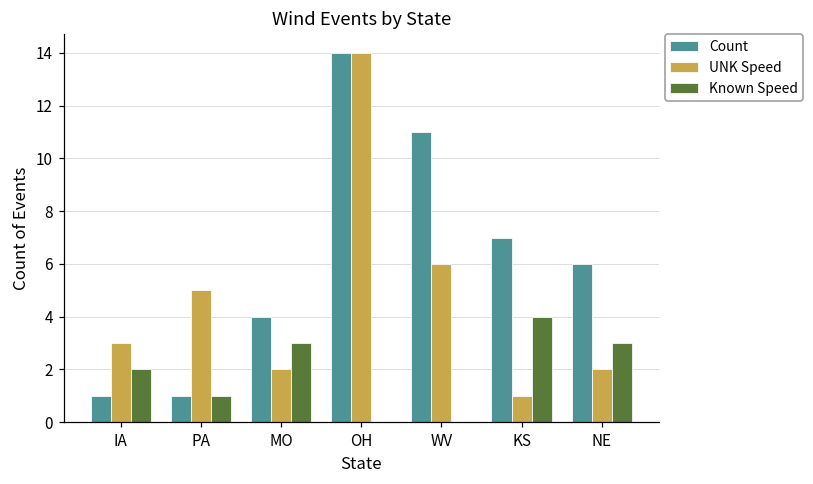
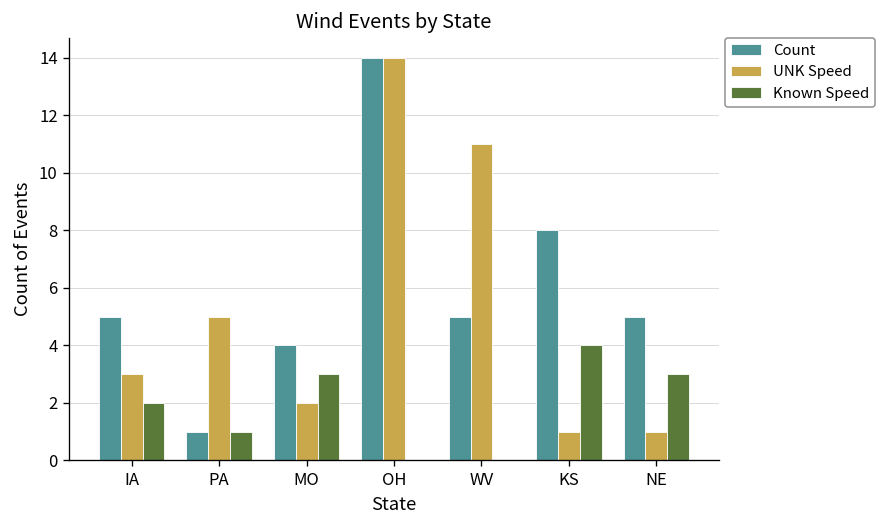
  {
    "Count": {
-     "IA": 1,
+     "IA": 5,
      "PA": 1,
      "MO": 4,
      "OH": 14,
-     "WV": 11,
-     "KS": 7,
-     "NE": 6
+     "WV": 5,
+     "KS": 8,
+     "NE": 5
    },
    "UNK Speed": {
      "IA": 3,
      "PA": 5,
      "MO": 2,
      "OH": 14,
-     "WV": 6,
+     "WV": 11,
      "KS": 1,
-     "NE": 2
+     "NE": 1
    },
    "Known Speed": {
      "IA": 2,
      "PA": 1,
      "MO": 3,
      "OH": 0,
      "WV": 0,
      "KS": 4,
      "NE": 3
    }
  }
